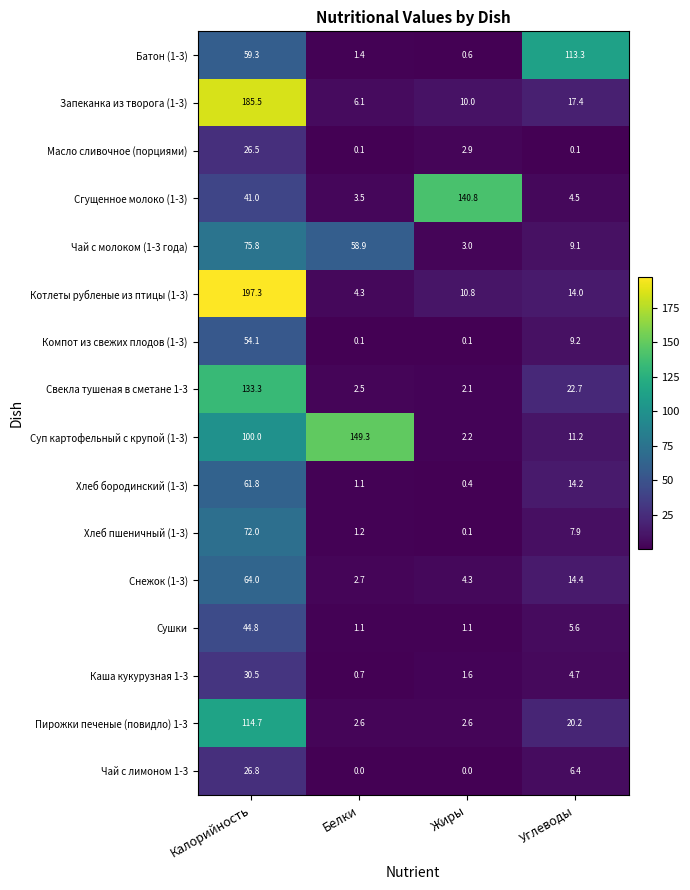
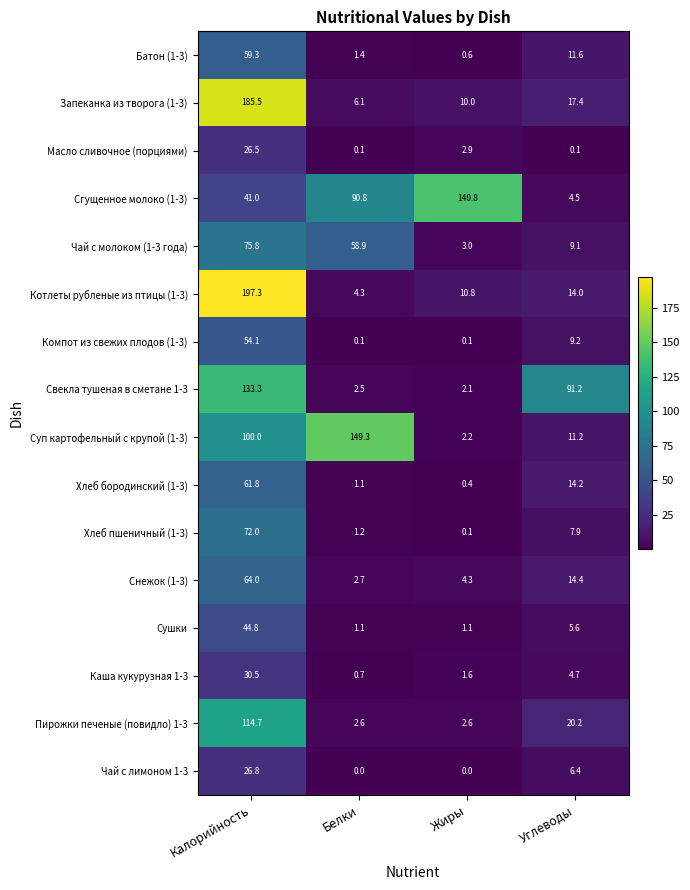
  {
    "Батон (1-3)": {
      "Калорийность": 59.3,
      "Белки": 1.4,
      "Жиры": 0.6,
-     "Углеводы": 113.3
+     "Углеводы": 11.6
    },
    "Запеканка из творога (1-3)": {
      "Калорийность": 185.5,
      "Белки": 6.1,
      "Жиры": 10.0,
      "Углеводы": 17.4
    },
    "Масло сливочное (порциями)": {
      "Калорийность": 26.5,
      "Белки": 0.1,
      "Жиры": 2.9,
      "Углеводы": 0.1
    },
    "Сгущенное молоко (1-3)": {
      "Калорийность": 41.0,
-     "Белки": 3.5,
+     "Белки": 90.8,
      "Жиры": 140.8,
      "Углеводы": 4.5
    },
    "Чай с молоком (1-3 года)": {
      "Калорийность": 75.8,
      "Белки": 58.9,
      "Жиры": 3.0,
      "Углеводы": 9.1
    },
    "Котлеты рубленые из птицы (1-3)": {
      "Калорийность": 197.3,
      "Белки": 4.3,
      "Жиры": 10.8,
      "Углеводы": 14.0
    },
    "Компот из свежих плодов (1-3)": {
      "Калорийность": 54.1,
      "Белки": 0.1,
      "Жиры": 0.1,
      "Углеводы": 9.2
    },
    "Свекла тушеная в сметане 1-3": {
      "Калорийность": 133.3,
      "Белки": 2.5,
      "Жиры": 2.1,
-     "Углеводы": 22.7
+     "Углеводы": 91.2
    },
    "Суп картофельный с крупой (1-3)": {
      "Калорийность": 100.0,
      "Белки": 149.3,
      "Жиры": 2.2,
      "Углеводы": 11.2
    },
    "Хлеб бородинский (1-3)": {
      "Калорийность": 61.8,
      "Белки": 1.1,
      "Жиры": 0.4,
      "Углеводы": 14.2
    },
    "Хлеб пшеничный (1-3)": {
      "Калорийность": 72.0,
      "Белки": 1.2,
      "Жиры": 0.1,
      "Углеводы": 7.9
    },
    "Снежок (1-3)": {
      "Калорийность": 64.0,
      "Белки": 2.7,
      "Жиры": 4.3,
      "Углеводы": 14.4
    },
    "Сушки": {
      "Калорийность": 44.8,
      "Белки": 1.1,
      "Жиры": 1.1,
      "Углеводы": 5.6
    },
    "Каша кукурузная 1-3": {
      "Калорийность": 30.5,
      "Белки": 0.7,
      "Жиры": 1.6,
      "Углеводы": 4.7
    },
    "Пирожки печеные (повидло) 1-3": {
      "Калорийность": 114.7,
      "Белки": 2.6,
      "Жиры": 2.6,
      "Углеводы": 20.2
    },
    "Чай с лимоном 1-3": {
      "Калорийность": 26.8,
      "Белки": 0.0,
      "Жиры": 0.0,
      "Углеводы": 6.4
    }
  }
